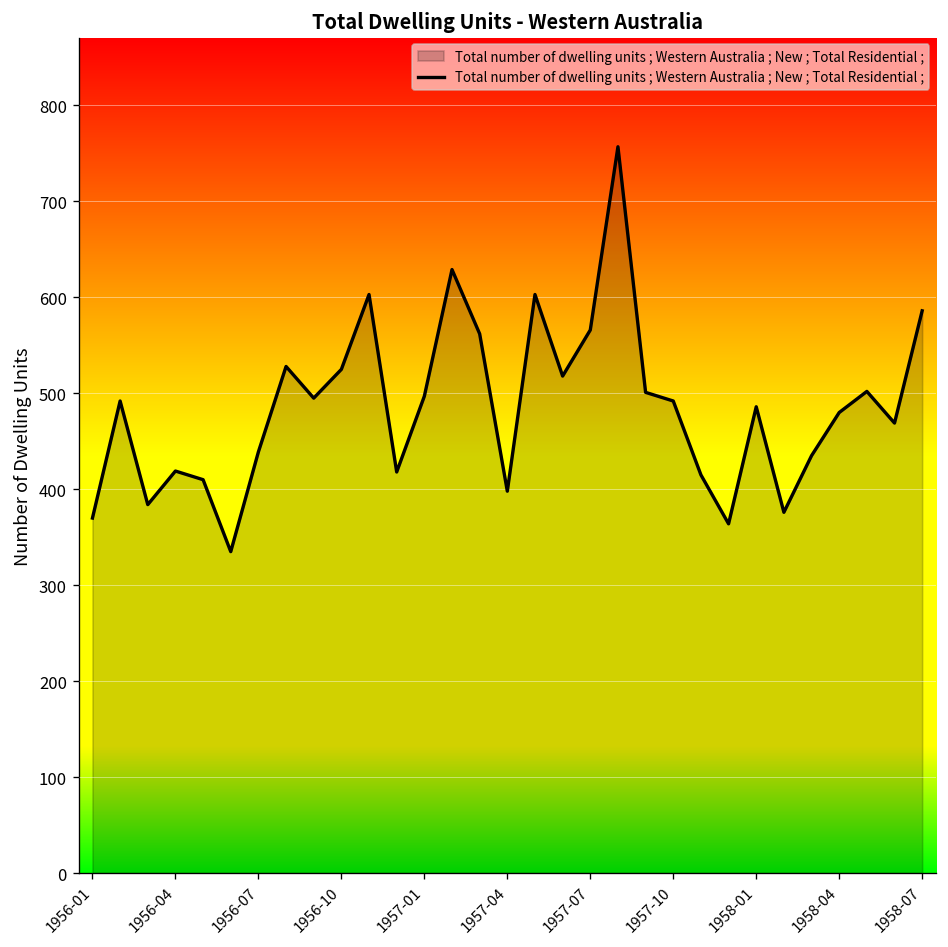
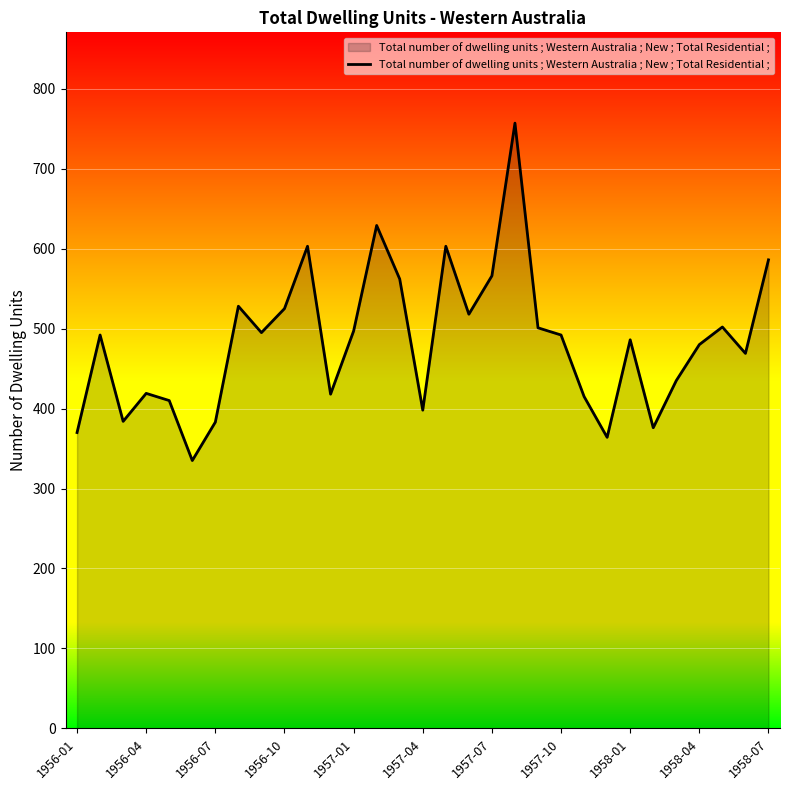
  {
    "1956-01": 370,
    "1956-04": 420,
-   "1956-07": 440,
+   "1956-07": 380,
    "1956-10": 530,
    "1957-01": 500,
    "1957-04": 400,
    "1957-07": 570,
    "1957-10": 490,
    "1958-01": 490,
    "1958-04": 480,
    "1958-07": 590
  }
